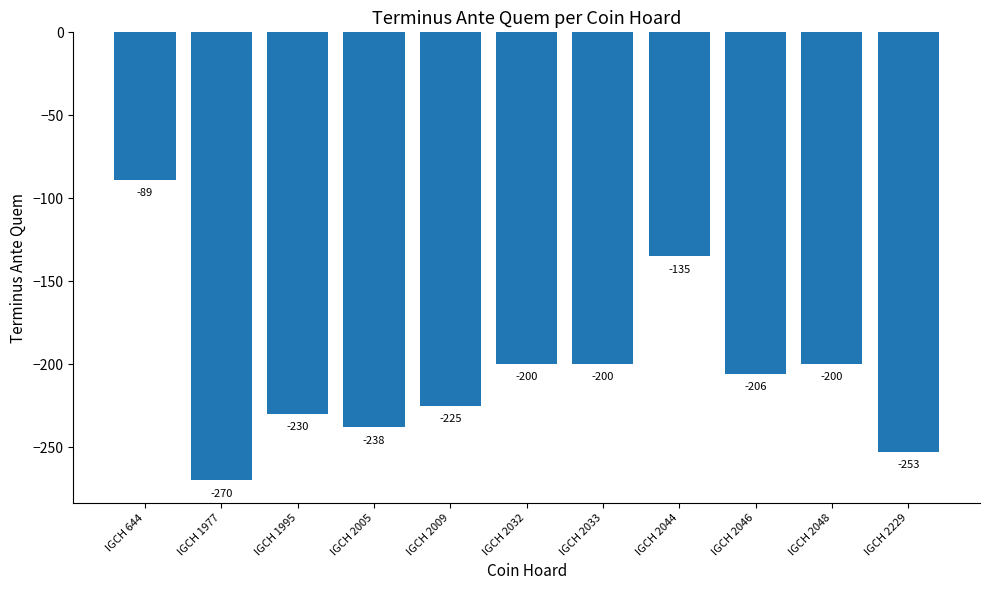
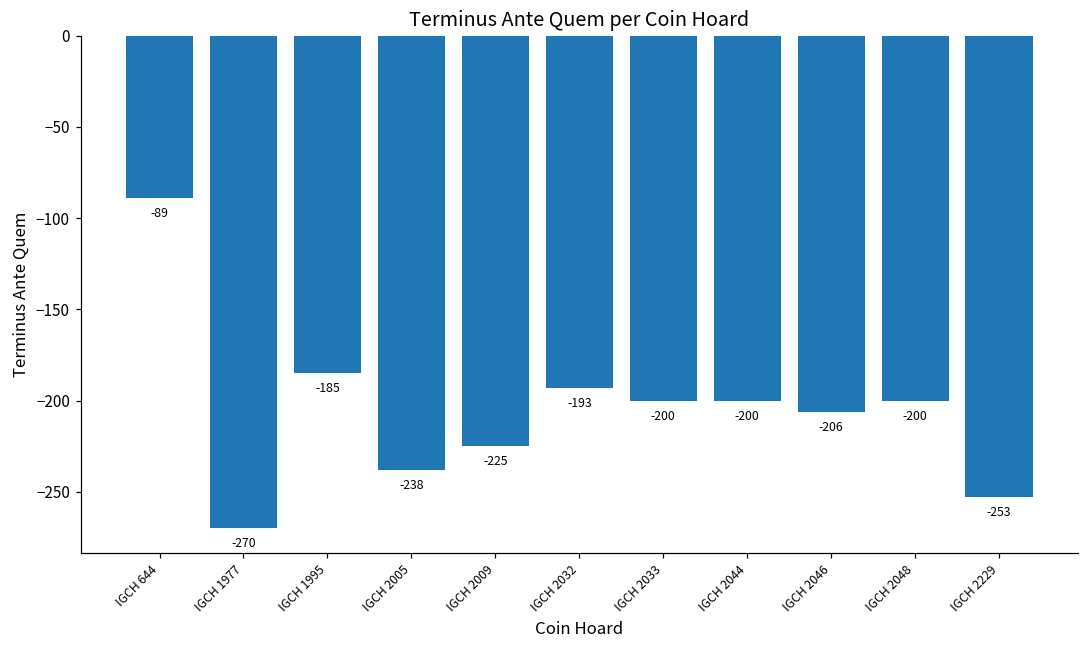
  {
    "IGCH 644": -89,
    "IGCH 1977": -270,
-   "IGCH 1995": -230,
+   "IGCH 1995": -185,
    "IGCH 2005": -238,
    "IGCH 2009": -225,
-   "IGCH 2032": -200,
+   "IGCH 2032": -193,
    "IGCH 2033": -200,
-   "IGCH 2044": -135,
+   "IGCH 2044": -200,
    "IGCH 2046": -206,
    "IGCH 2048": -200,
    "IGCH 2229": -253
  }
